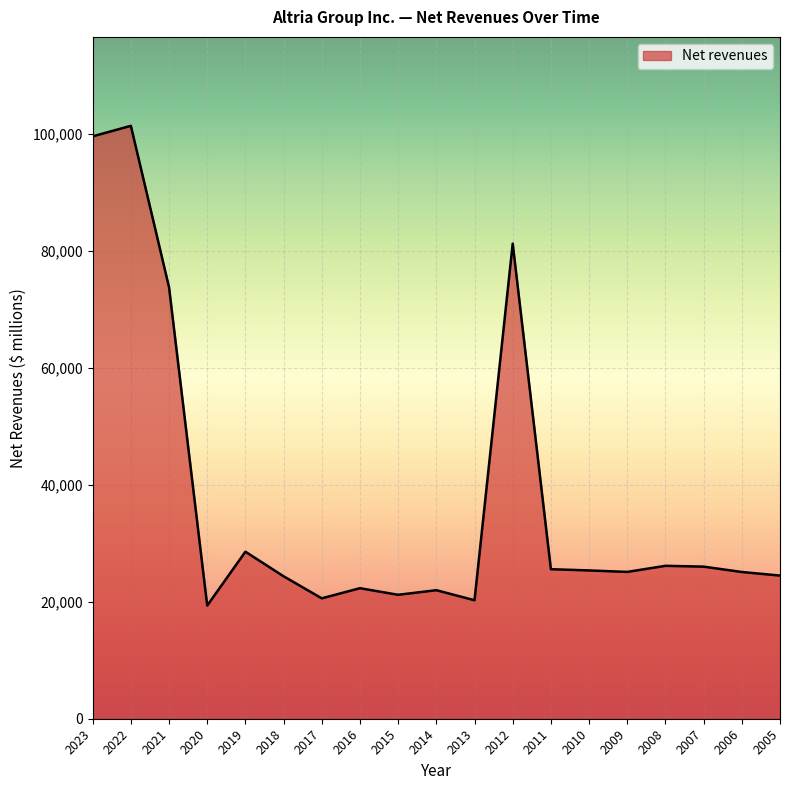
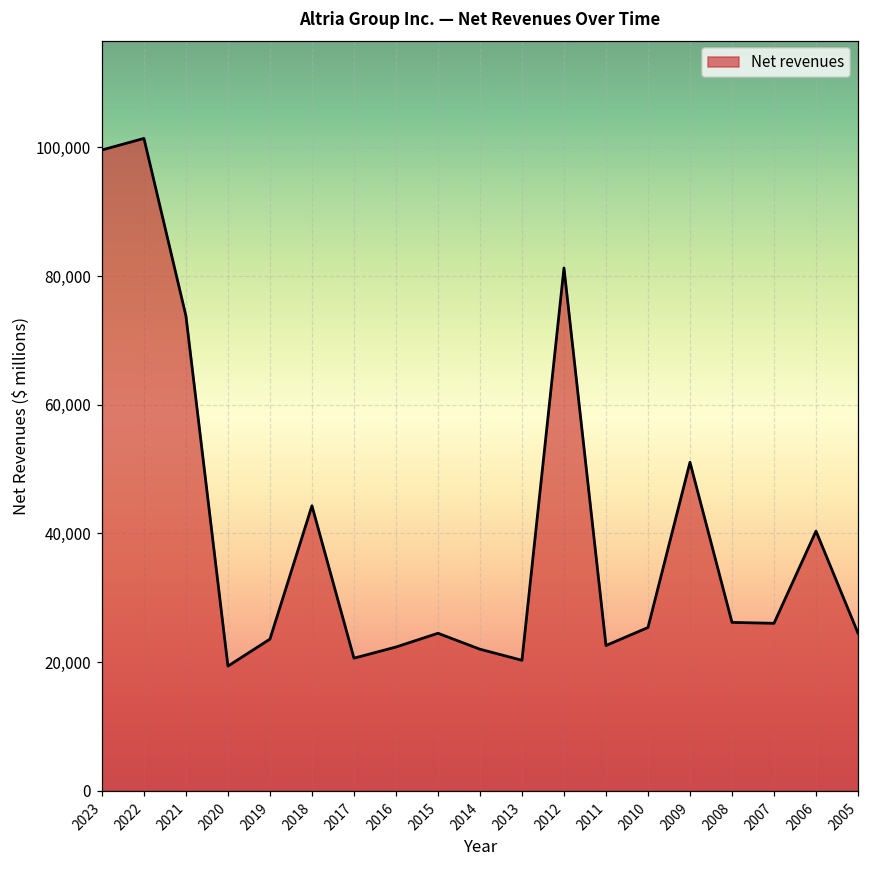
  {
    "2023": "100,000",
    "2022": "101,000",
    "2021": "74,000",
    "2020": "19,000",
-   "2019": "29,000",
-   "2018": "24,000",
+   "2019": "24,000",
+   "2018": "44,000",
    "2017": "21,000",
    "2016": "22,000",
-   "2015": "21,000",
+   "2015": "24,000",
    "2014": "22,000",
    "2013": "20,000",
    "2012": "81,000",
-   "2011": "26,000",
+   "2011": "23,000",
    "2010": "25,000",
-   "2009": "25,000",
+   "2009": "51,000",
    "2008": "26,000",
    "2007": "26,000",
-   "2006": "25,000",
+   "2006": "40,000",
    "2005": "24,000"
  }
